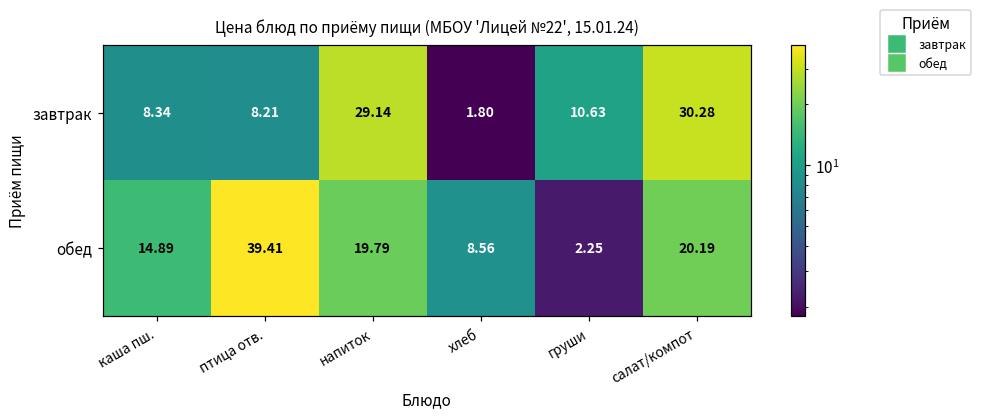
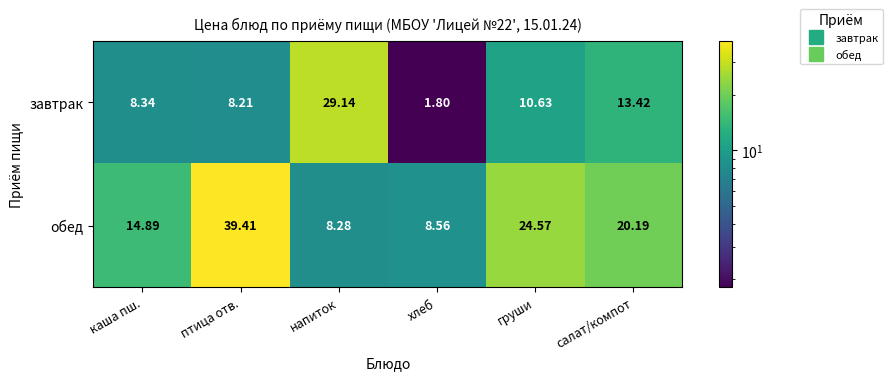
  {
    "завтрак": {
      "каша пш.": 8.34,
      "птица отв.": 8.21,
      "напиток": 29.14,
      "хлеб": 1.80,
      "груши": 10.63,
-     "салат/компот": 30.28
+     "салат/компот": 13.42
    },
    "обед": {
      "каша пш.": 14.89,
      "птица отв.": 39.41,
-     "напиток": 19.79,
+     "напиток": 8.28,
      "хлеб": 8.56,
-     "груши": 2.25,
+     "груши": 24.57,
      "салат/компот": 20.19
    }
  }
